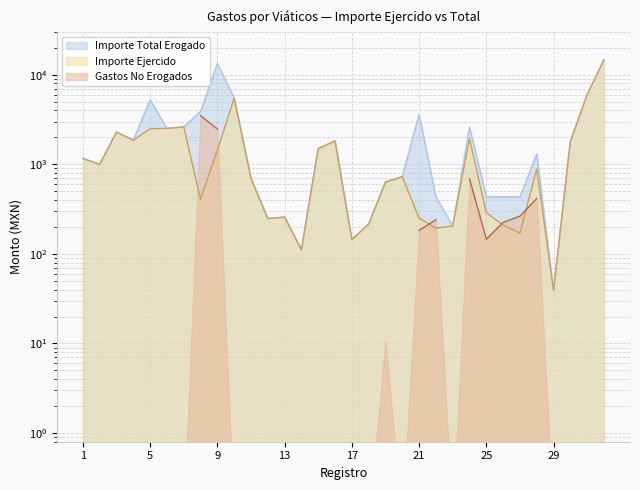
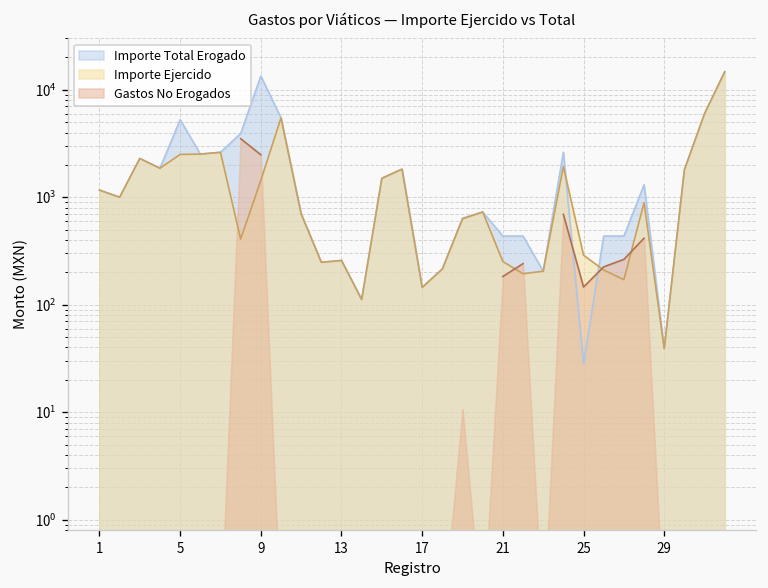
  {
    "Importe Total Erogado": {
      "5": 5000,
      "9": 13000,
-     "21": 3600,
-     "25": 400
+     "21": 400,
+     "25": 28
    }
  }
